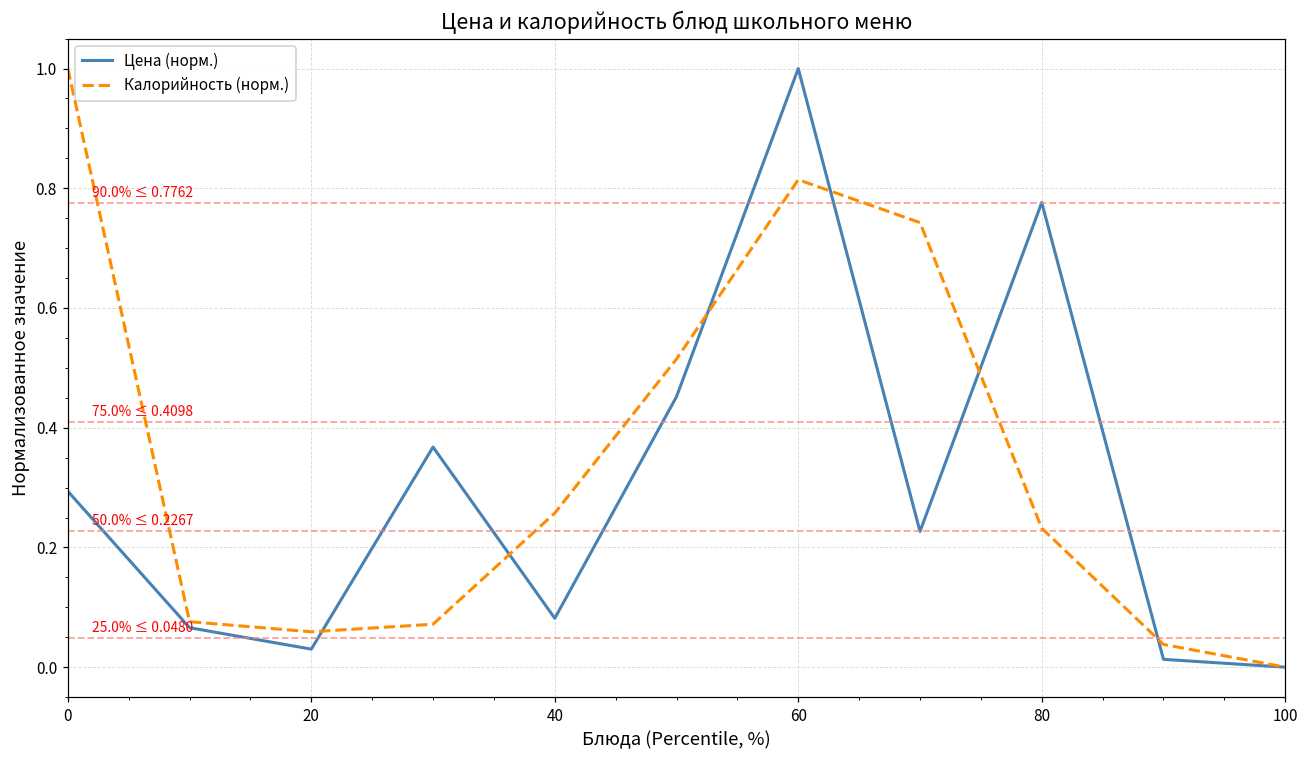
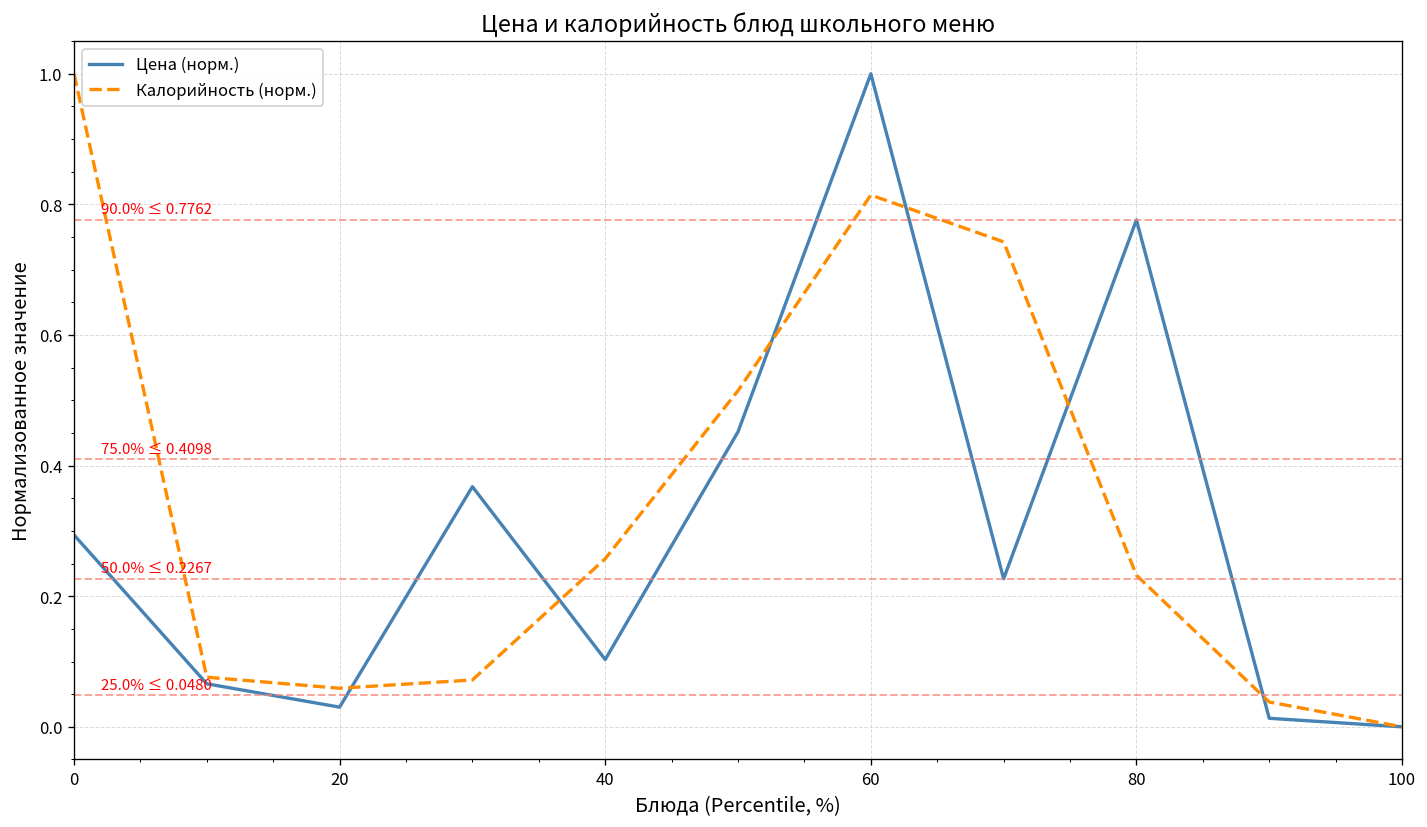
  {
    "Цена (норм.)": {
      "0": 0.29,
      "20": 0.03,
-     "40": 0.08,
+     "40": 0.10,
      "60": 1.00,
      "80": 0.78
    },
    "Калорийность (норм.)": {
      "0": 1.00,
      "20": 0.06,
      "40": 0.26,
      "60": 0.81,
      "80": 0.23
    }
  }
